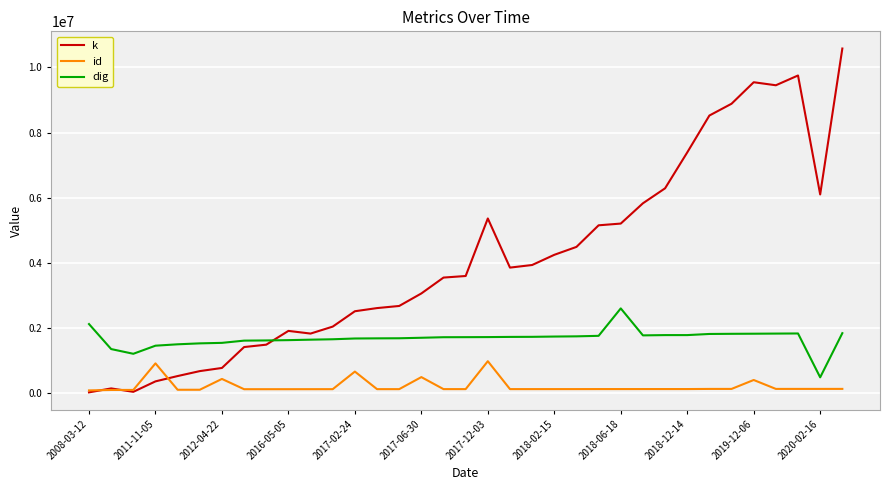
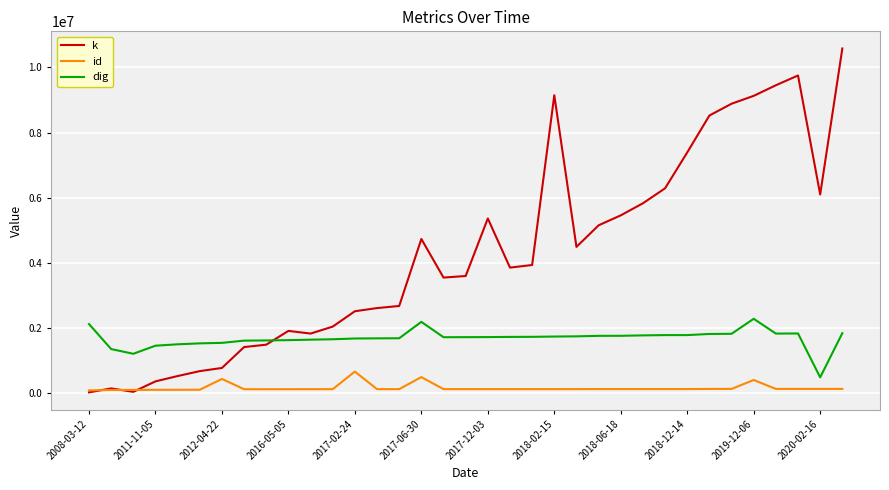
  {
    "k": {
      "2011-11-05": 400000,
      "2012-04-22": 800000,
      "2016-05-05": 1900000,
      "2017-02-24": 2500000,
-     "2017-06-30": 3100000,
+     "2017-06-30": 4700000,
      "2017-12-03": 5400000,
-     "2018-02-15": 4200000,
-     "2018-06-18": 5200000,
+     "2018-02-15": 9100000,
+     "2018-06-18": 5500000,
      "2018-12-14": 7400000,
-     "2019-12-06": 9500000,
+     "2019-12-06": 9100000,
      "2020-02-16": 6100000
    },
    "id": {
-     "2011-11-05": 900000,
+     "2011-11-05": 100000,
      "2012-04-22": 400000,
      "2016-05-05": 100000,
      "2017-02-24": 700000,
      "2017-06-30": 500000,
-     "2017-12-03": 1000000,
+     "2017-12-03": 100000,
      "2018-02-15": 100000,
      "2018-06-18": 100000,
      "2018-12-14": 100000,
      "2019-12-06": 400000,
      "2020-02-16": 100000
    },
    "dig": {
      "2008-03-12": 2100000,
      "2011-11-05": 1500000,
      "2012-04-22": 1500000,
      "2016-05-05": 1600000,
      "2017-02-24": 1700000,
-     "2017-06-30": 1700000,
+     "2017-06-30": 2200000,
      "2017-12-03": 1700000,
      "2018-02-15": 1700000,
-     "2018-06-18": 2600000,
+     "2018-06-18": 1800000,
      "2018-12-14": 1800000,
-     "2019-12-06": 1800000,
+     "2019-12-06": 2300000,
      "2020-02-16": 500000
    }
  }
